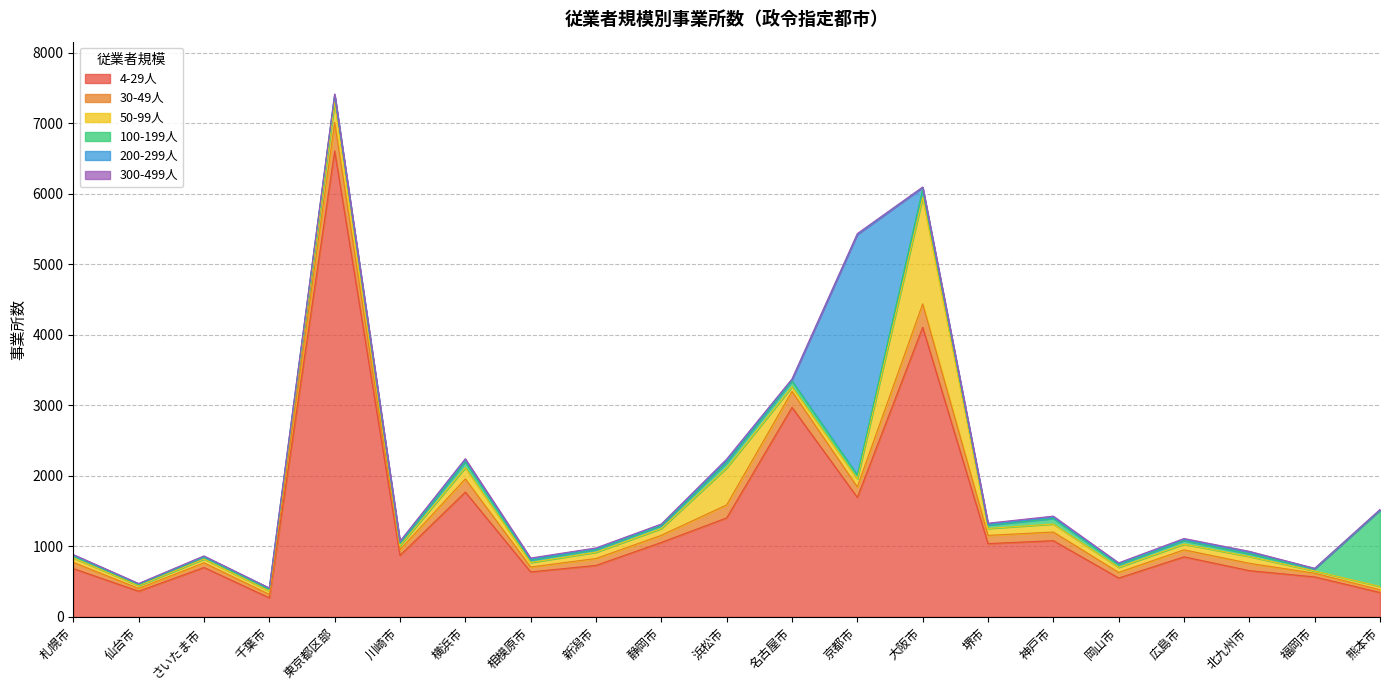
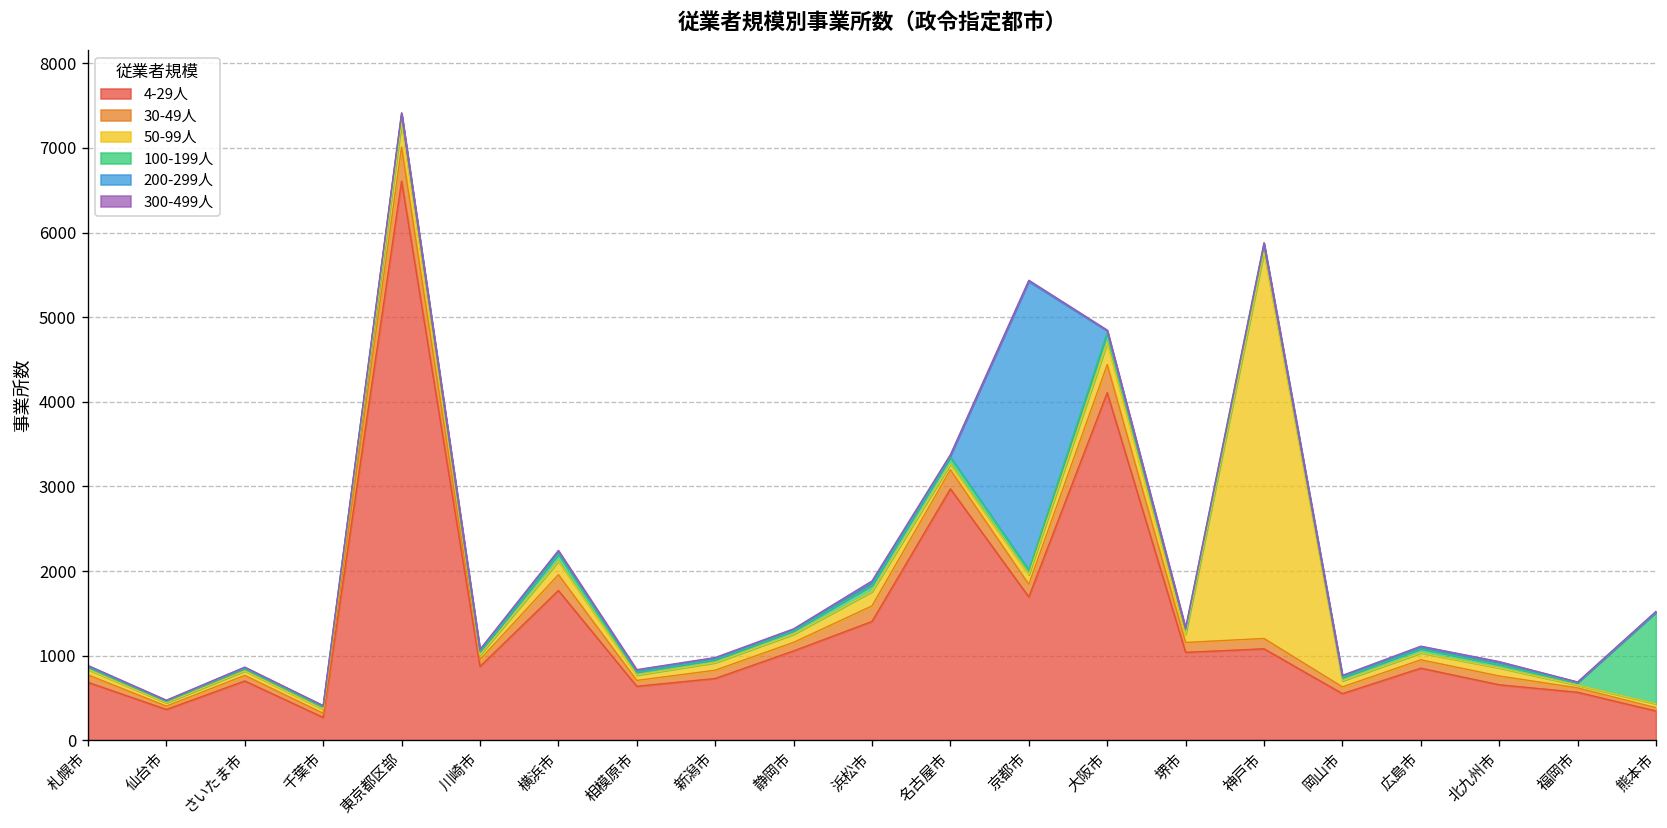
  {
    "50-99人": {
      "東京都区部": 300,
      "横浜市": 200,
      "静岡市": 100,
-     "浜松市": 500,
+     "浜松市": 200,
      "名古屋市": 100,
      "京都市": 100,
-     "大阪市": 1500,
+     "大阪市": 300,
      "堺市": 100,
-     "神戸市": 100,
+     "神戸市": 4600,
      "岡山市": 100,
      "広島市": 100,
      "北九州市": 100,
      "熊本市": 0
    },
    "100-199人": {
      "京都市": 100
    }
  }
